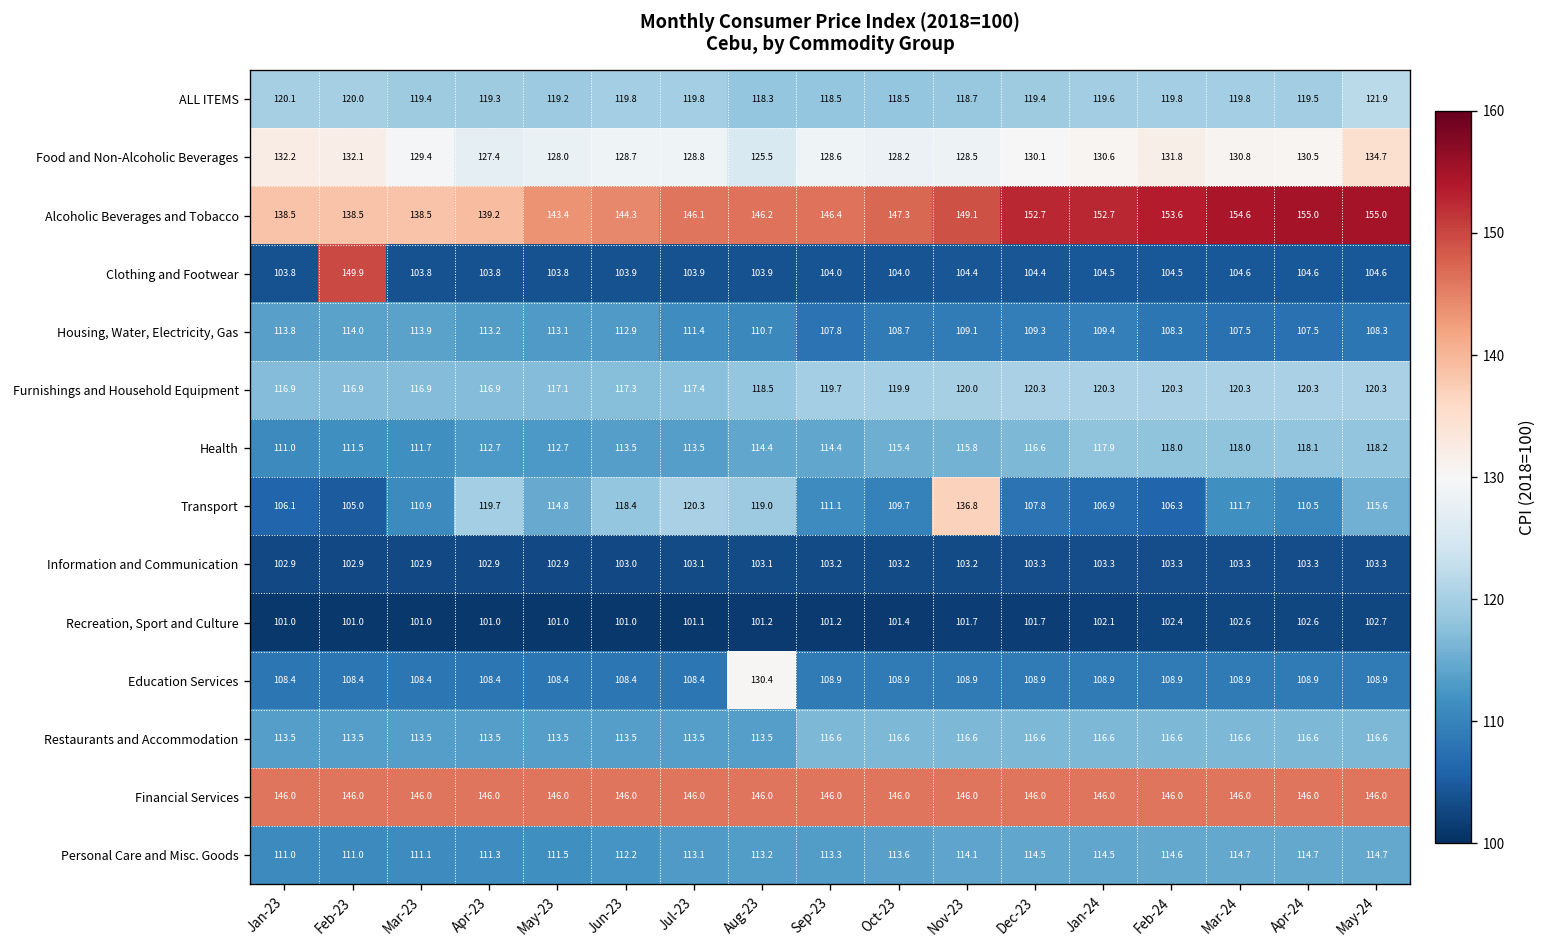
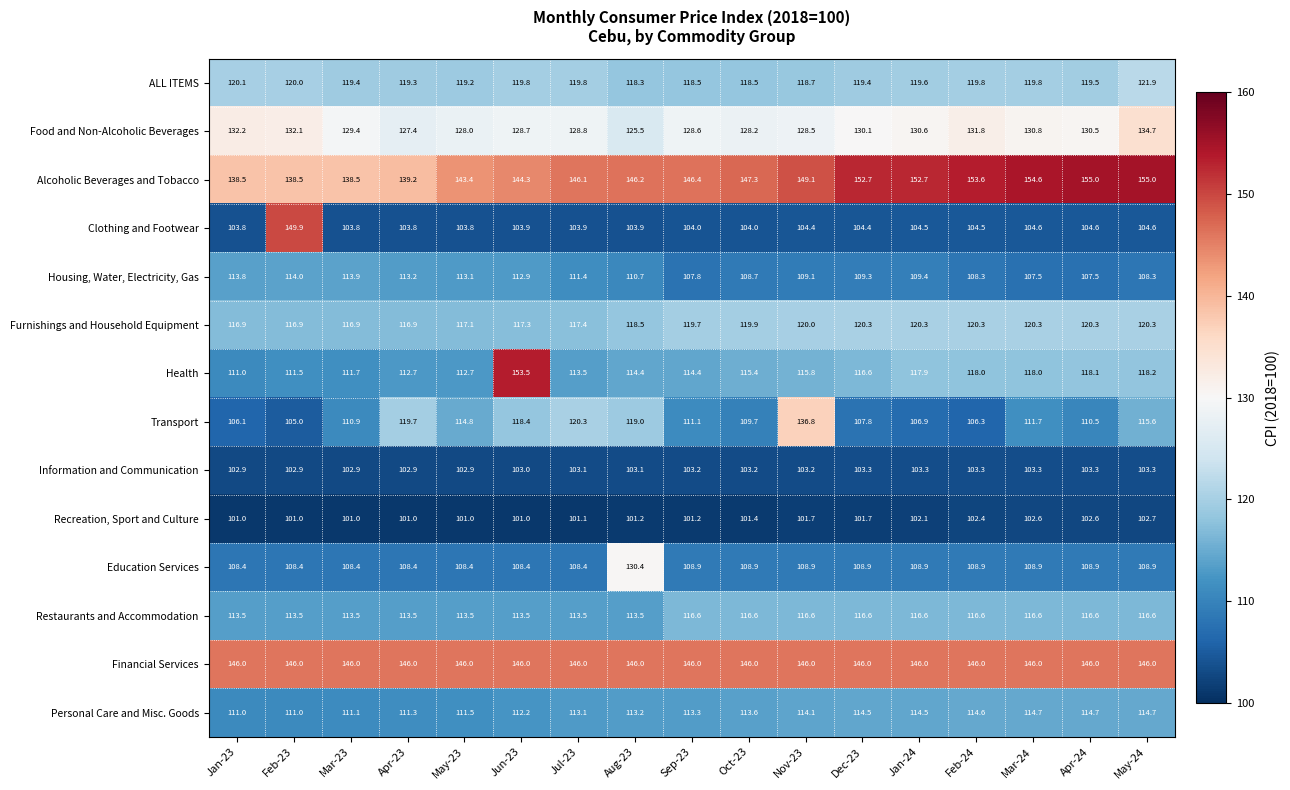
  {
    "Health": {
      "Jan-23": 111.0,
      "Feb-23": 111.5,
      "Mar-23": 111.7,
      "Apr-23": 112.7,
      "May-23": 112.7,
-     "Jun-23": 113.5,
+     "Jun-23": 153.5,
      "Jul-23": 113.5,
      "Aug-23": 114.4,
      "Sep-23": 114.4,
      "Oct-23": 115.4,
      "Nov-23": 115.8,
      "Dec-23": 116.6,
      "Jan-24": 117.9,
      "Feb-24": 118.0,
      "Mar-24": 118.0,
      "Apr-24": 118.1,
      "May-24": 118.2
    }
  }
